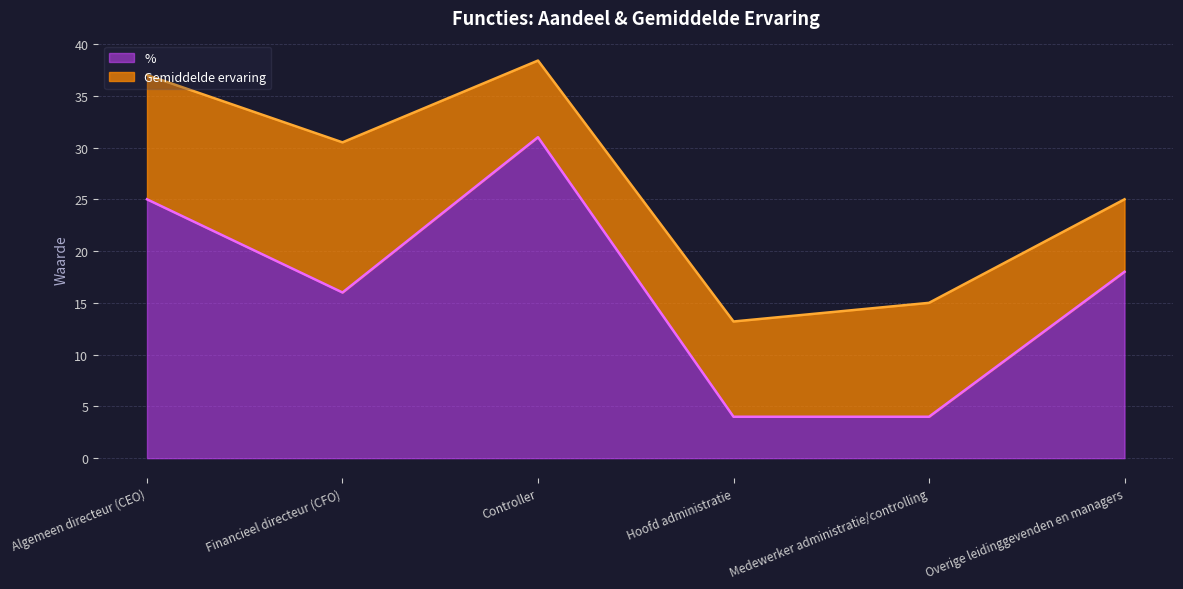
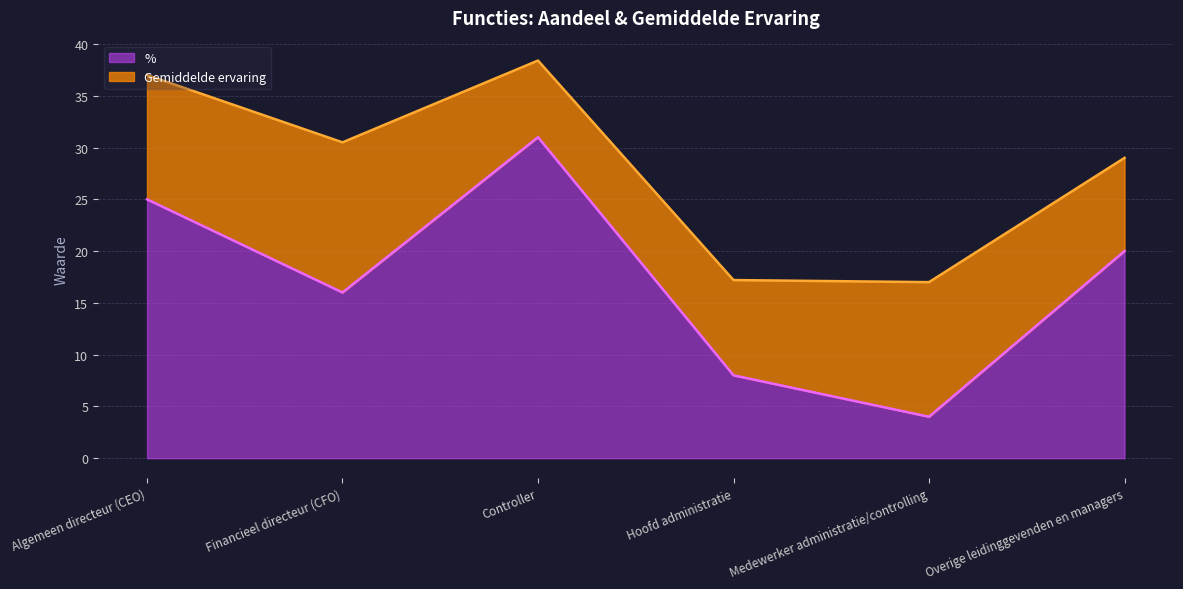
  {
    "%": {
      "Algemeen directeur (CEO)": 25,
      "Financieel directeur (CFO)": 16,
      "Controller": 31,
-     "Hoofd administratie": 4,
+     "Hoofd administratie": 8,
      "Medewerker administratie/controlling": 4,
-     "Overige leidinggevenden en managers": 18
+     "Overige leidinggevenden en managers": 20
    },
    "Gemiddelde ervaring": {
      "Financieel directeur (CFO)": 14.5,
      "Controller": 7.4,
      "Hoofd administratie": 9,
-     "Medewerker administratie/controlling": 11,
-     "Overige leidinggevenden en managers": 7
+     "Medewerker administratie/controlling": 13,
+     "Overige leidinggevenden en managers": 9
    }
  }
